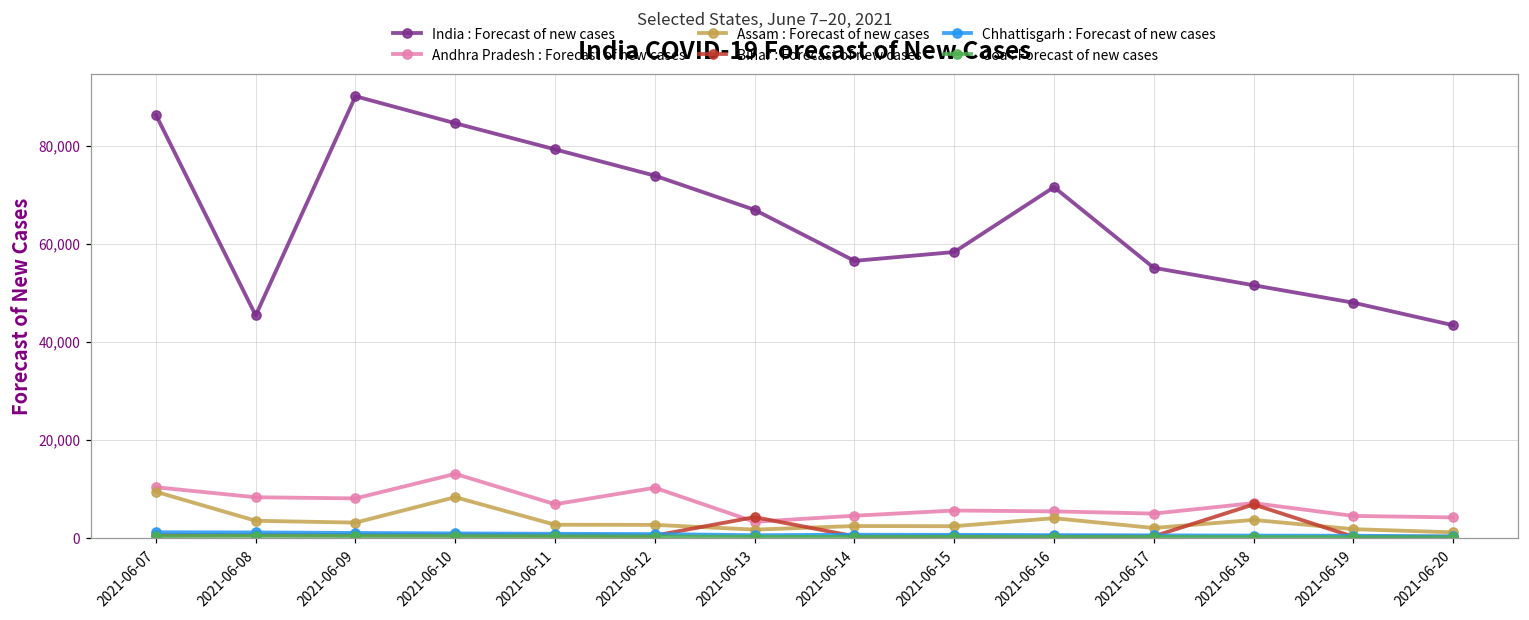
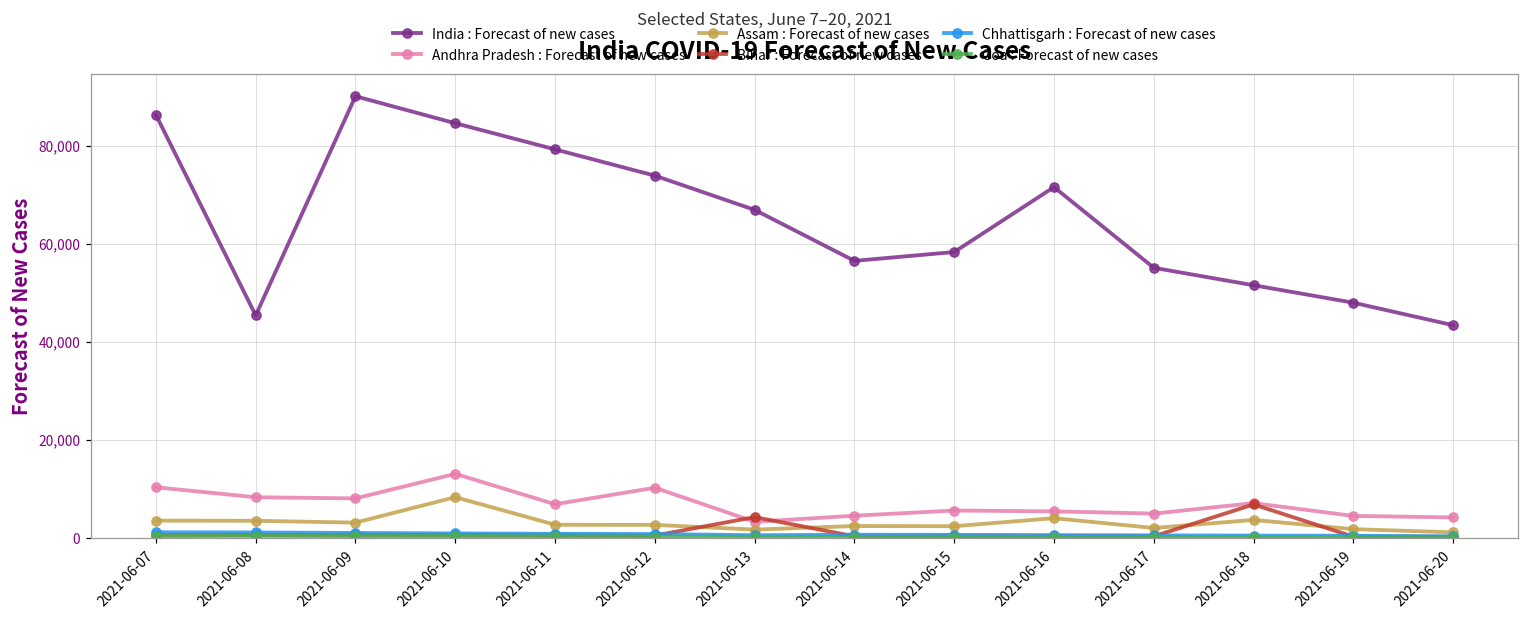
  {
    "India : Forecast of new cases": {
      "2021-06-07": "86,000",
      "2021-06-08": "45,000",
      "2021-06-09": "90,000",
      "2021-06-10": "85,000",
      "2021-06-11": "79,000",
      "2021-06-12": "74,000",
      "2021-06-13": "67,000",
      "2021-06-14": "57,000",
      "2021-06-15": "58,000",
      "2021-06-16": "72,000",
      "2021-06-17": "55,000",
      "2021-06-18": "52,000",
      "2021-06-19": "48,000",
      "2021-06-20": "43,000"
    },
    "Andhra Pradesh : Forecast of new cases": {
      "2021-06-07": "10,000",
      "2021-06-08": "8,000",
      "2021-06-09": "8,000",
      "2021-06-10": "13,000",
      "2021-06-11": "7,000",
      "2021-06-12": "10,000",
      "2021-06-13": "3,000",
      "2021-06-14": "5,000",
      "2021-06-15": "6,000",
      "2021-06-16": "5,000",
      "2021-06-17": "5,000",
      "2021-06-19": "4,000",
      "2021-06-20": "4,000"
    },
    "Assam : Forecast of new cases": {
-     "2021-06-07": "9,000",
+     "2021-06-07": "4,000",
      "2021-06-08": "3,000",
      "2021-06-09": "3,000",
      "2021-06-10": "8,000",
      "2021-06-11": "3,000",
      "2021-06-12": "3,000",
      "2021-06-13": "2,000",
      "2021-06-14": "2,000",
      "2021-06-15": "2,000",
      "2021-06-16": "4,000",
      "2021-06-17": "2,000",
      "2021-06-18": "4,000",
      "2021-06-19": "2,000",
      "2021-06-20": "1,000"
    },
    "Bihar : Forecast of new cases": {
      "2021-06-13": "4,000"
    }
  }
